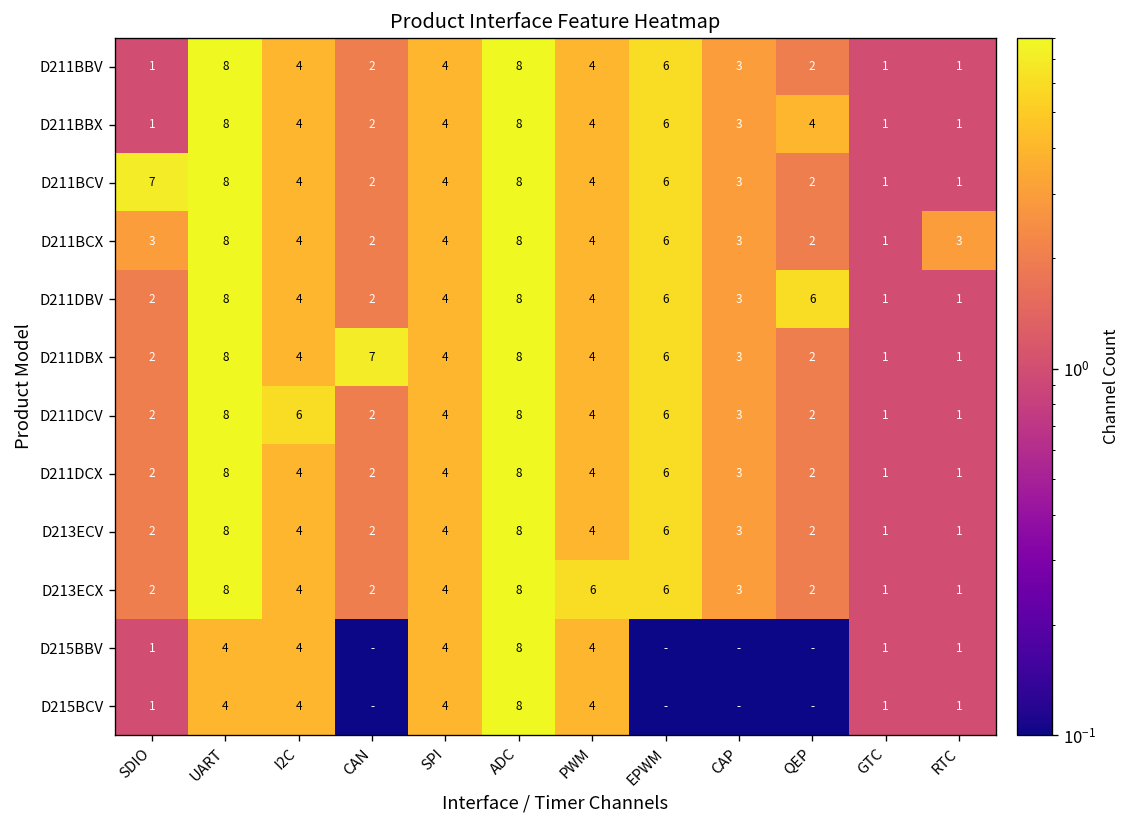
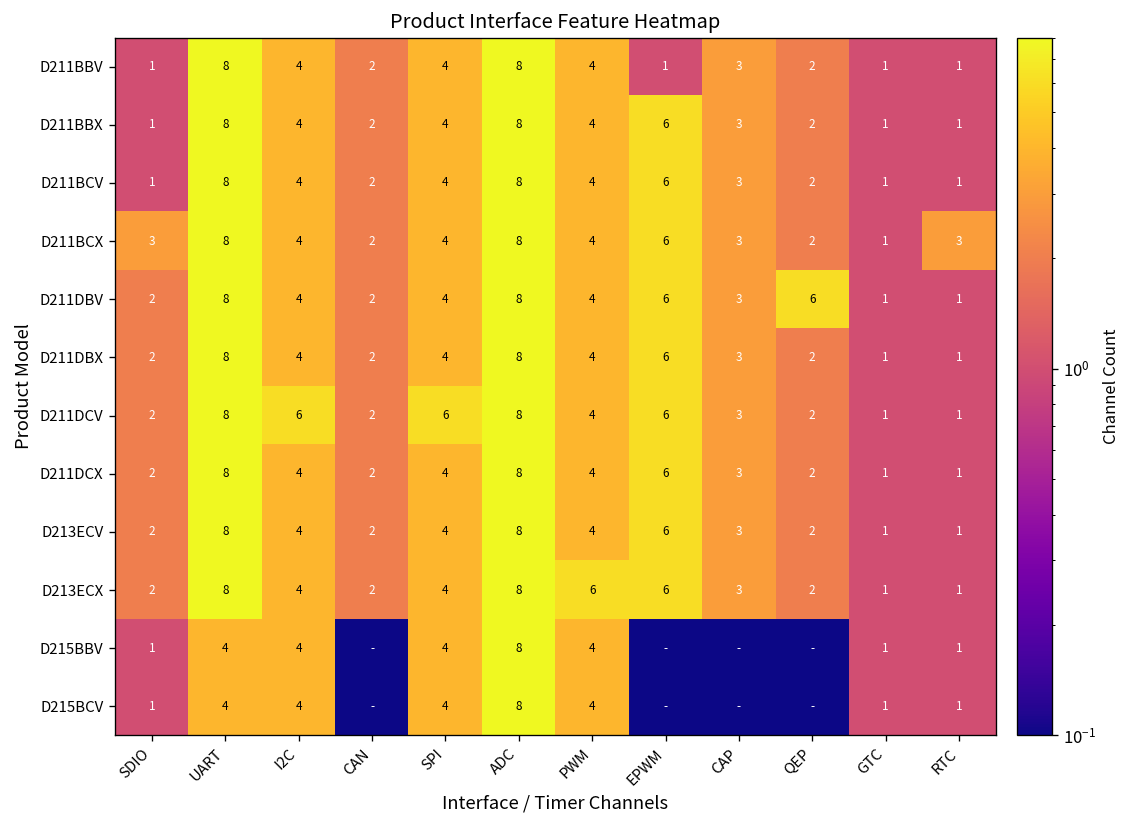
  {
    "D211BBV": {
      "SDIO": 1,
      "UART": 8,
      "I2C": 4,
      "CAN": 2,
      "SPI": 4,
      "ADC": 8,
      "PWM": 4,
-     "EPWM": 6,
+     "EPWM": 1,
      "CAP": 3,
      "QEP": 2,
      "GTC": 1,
      "RTC": 1
    },
    "D211BBX": {
      "SDIO": 1,
      "UART": 8,
      "I2C": 4,
      "CAN": 2,
      "SPI": 4,
      "ADC": 8,
      "PWM": 4,
      "EPWM": 6,
      "CAP": 3,
-     "QEP": 4,
+     "QEP": 2,
      "GTC": 1,
      "RTC": 1
    },
    "D211BCV": {
-     "SDIO": 7,
+     "SDIO": 1,
      "UART": 8,
      "I2C": 4,
      "CAN": 2,
      "SPI": 4,
      "ADC": 8,
      "PWM": 4,
      "EPWM": 6,
      "CAP": 3,
      "QEP": 2,
      "GTC": 1,
      "RTC": 1
    },
    "D211BCX": {
      "SDIO": 3,
      "UART": 8,
      "I2C": 4,
      "CAN": 2,
      "SPI": 4,
      "ADC": 8,
      "PWM": 4,
      "EPWM": 6,
      "CAP": 3,
      "QEP": 2,
      "GTC": 1,
      "RTC": 3
    },
    "D211DBV": {
      "SDIO": 2,
      "UART": 8,
      "I2C": 4,
      "CAN": 2,
      "SPI": 4,
      "ADC": 8,
      "PWM": 4,
      "EPWM": 6,
      "CAP": 3,
      "QEP": 6,
      "GTC": 1,
      "RTC": 1
    },
    "D211DBX": {
      "SDIO": 2,
      "UART": 8,
      "I2C": 4,
-     "CAN": 7,
+     "CAN": 2,
      "SPI": 4,
      "ADC": 8,
      "PWM": 4,
      "EPWM": 6,
      "CAP": 3,
      "QEP": 2,
      "GTC": 1,
      "RTC": 1
    },
    "D211DCV": {
      "SDIO": 2,
      "UART": 8,
      "I2C": 6,
      "CAN": 2,
-     "SPI": 4,
+     "SPI": 6,
      "ADC": 8,
      "PWM": 4,
      "EPWM": 6,
      "CAP": 3,
      "QEP": 2,
      "GTC": 1,
      "RTC": 1
    },
    "D211DCX": {
      "SDIO": 2,
      "UART": 8,
      "I2C": 4,
      "CAN": 2,
      "SPI": 4,
      "ADC": 8,
      "PWM": 4,
      "EPWM": 6,
      "CAP": 3,
      "QEP": 2,
      "GTC": 1,
      "RTC": 1
    },
    "D213ECV": {
      "SDIO": 2,
      "UART": 8,
      "I2C": 4,
      "CAN": 2,
      "SPI": 4,
      "ADC": 8,
      "PWM": 4,
      "EPWM": 6,
      "CAP": 3,
      "QEP": 2,
      "GTC": 1,
      "RTC": 1
    },
    "D213ECX": {
      "SDIO": 2,
      "UART": 8,
      "I2C": 4,
      "CAN": 2,
      "SPI": 4,
      "ADC": 8,
      "PWM": 6,
      "EPWM": 6,
      "CAP": 3,
      "QEP": 2,
      "GTC": 1,
      "RTC": 1
    },
    "D215BBV": {
      "SDIO": 1,
      "UART": 4,
      "I2C": 4,
      "SPI": 4,
      "ADC": 8,
      "PWM": 4,
      "GTC": 1,
      "RTC": 1
    },
    "D215BCV": {
      "SDIO": 1,
      "UART": 4,
      "I2C": 4,
      "SPI": 4,
      "ADC": 8,
      "PWM": 4,
      "GTC": 1,
      "RTC": 1
    }
  }
